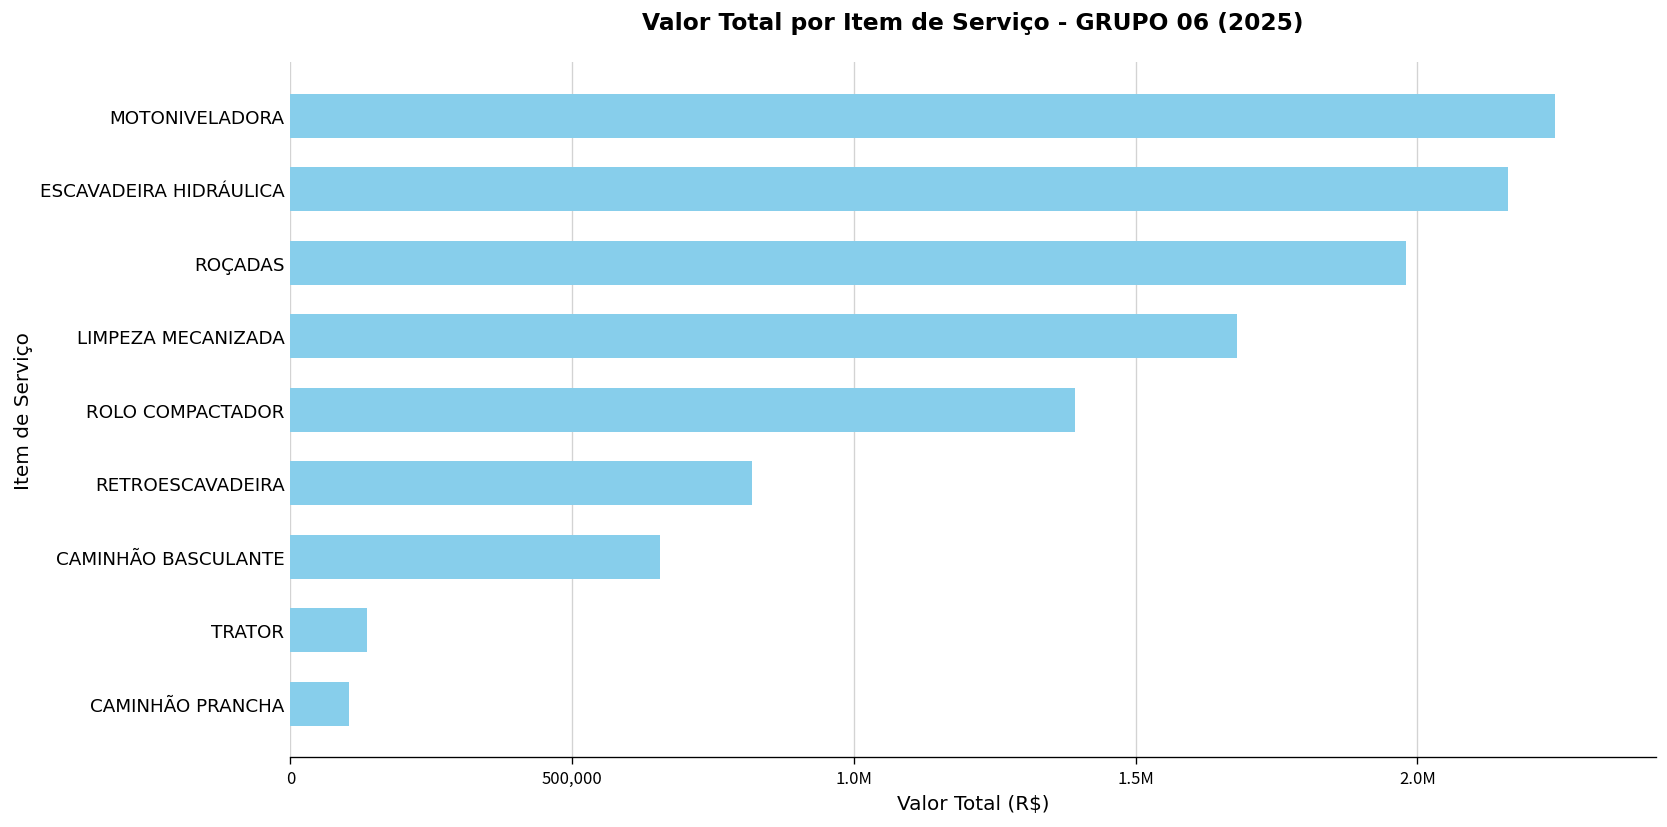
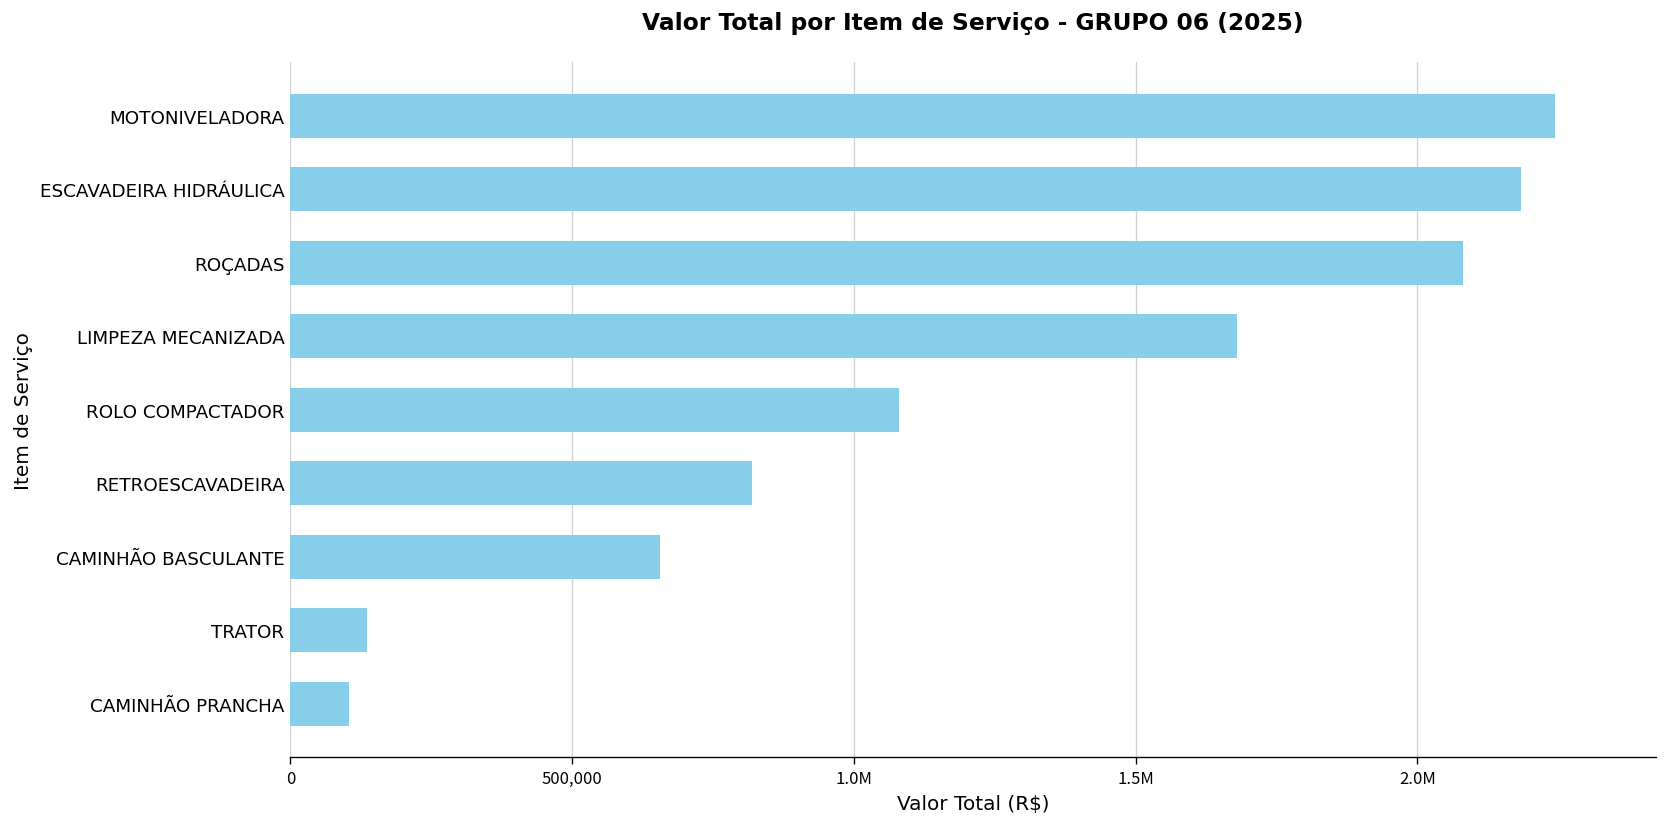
  {
    "MOTONIVELADORA": "2,240,000",
-   "ESCAVADEIRA HIDRÁULICA": "2,160,000",
-   "ROÇADAS": "1,980,000",
+   "ESCAVADEIRA HIDRÁULICA": "2,180,000",
+   "ROÇADAS": "2,080,000",
    "LIMPEZA MECANIZADA": "1,680,000",
-   "ROLO COMPACTADOR": "1,390,000",
+   "ROLO COMPACTADOR": "1,080,000",
    "RETROESCAVADEIRA": "820,000",
    "CAMINHÃO BASCULANTE": "660,000",
    "TRATOR": "140,000",
    "CAMINHÃO PRANCHA": "100,000"
  }
